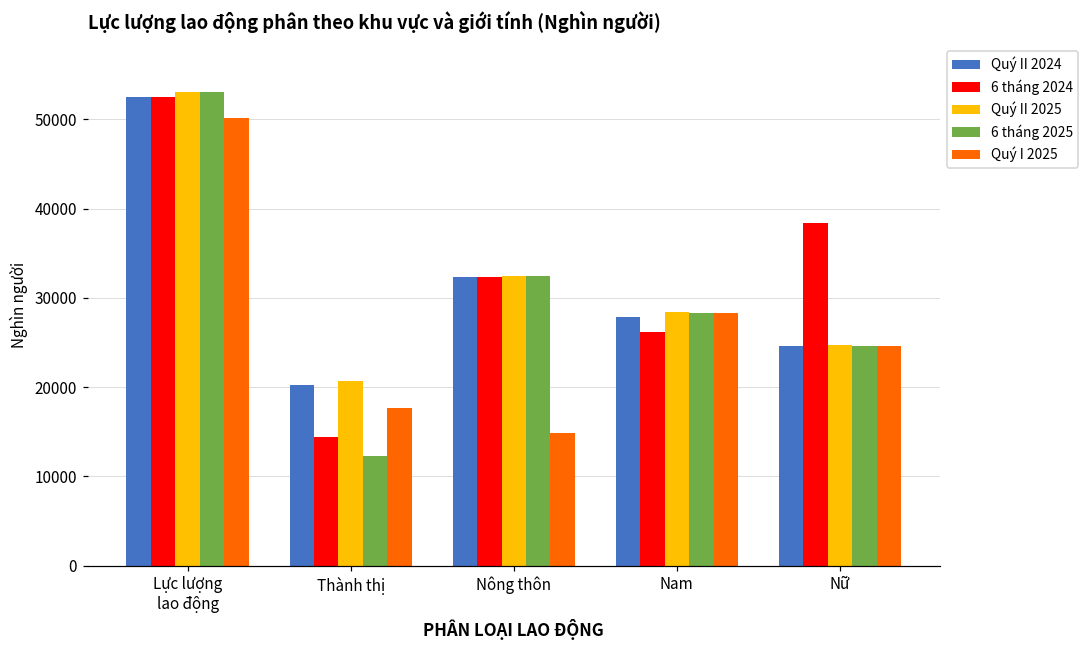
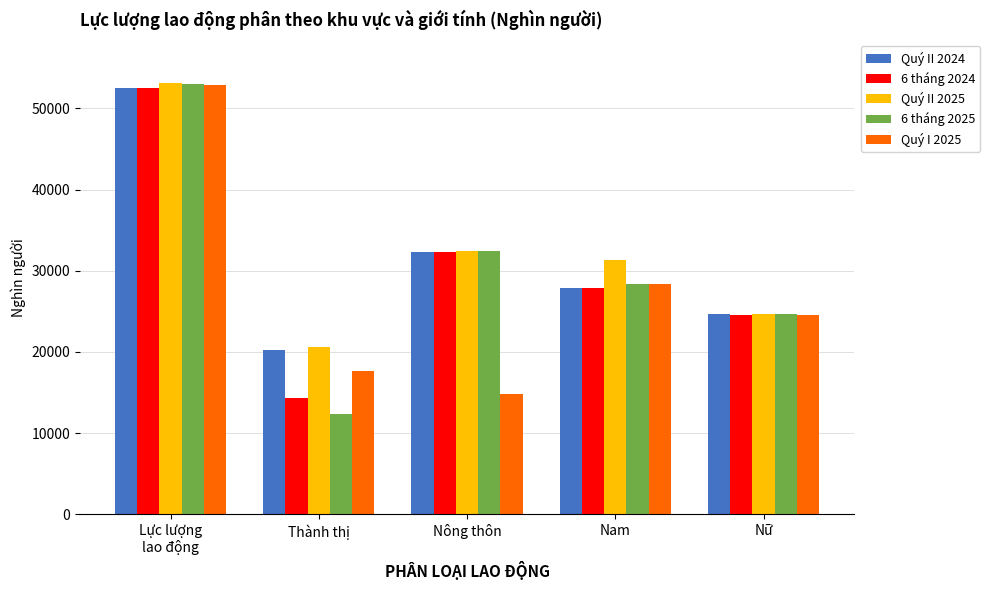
  {
    "Quý II 2024": {
      "Lực lượng lao động": 53000,
      "Thành thị": 20000,
      "Nông thôn": 32000,
      "Nam": 28000,
      "Nữ": 25000
    },
    "6 tháng 2024": {
      "Lực lượng lao động": 52000,
      "Thành thị": 14000,
      "Nông thôn": 32000,
-     "Nam": 26000,
-     "Nữ": 38000
+     "Nam": 28000,
+     "Nữ": 25000
    },
    "Quý II 2025": {
      "Lực lượng lao động": 53000,
      "Thành thị": 21000,
      "Nông thôn": 32000,
-     "Nam": 28000,
+     "Nam": 31000,
      "Nữ": 25000
    },
    "6 tháng 2025": {
      "Lực lượng lao động": 53000,
      "Thành thị": 12000,
      "Nông thôn": 32000,
      "Nam": 28000,
      "Nữ": 25000
    },
    "Quý I 2025": {
-     "Lực lượng lao động": 50000,
+     "Lực lượng lao động": 53000,
      "Thành thị": 18000,
      "Nông thôn": 15000,
      "Nam": 28000,
      "Nữ": 25000
    }
  }
